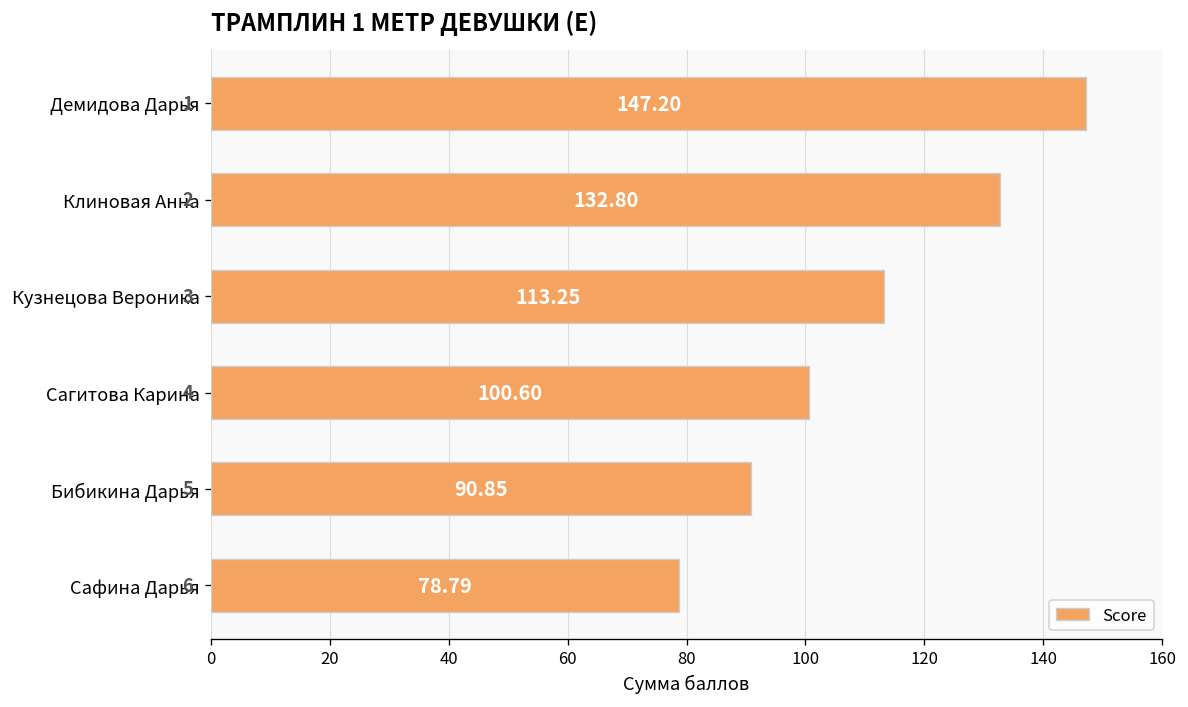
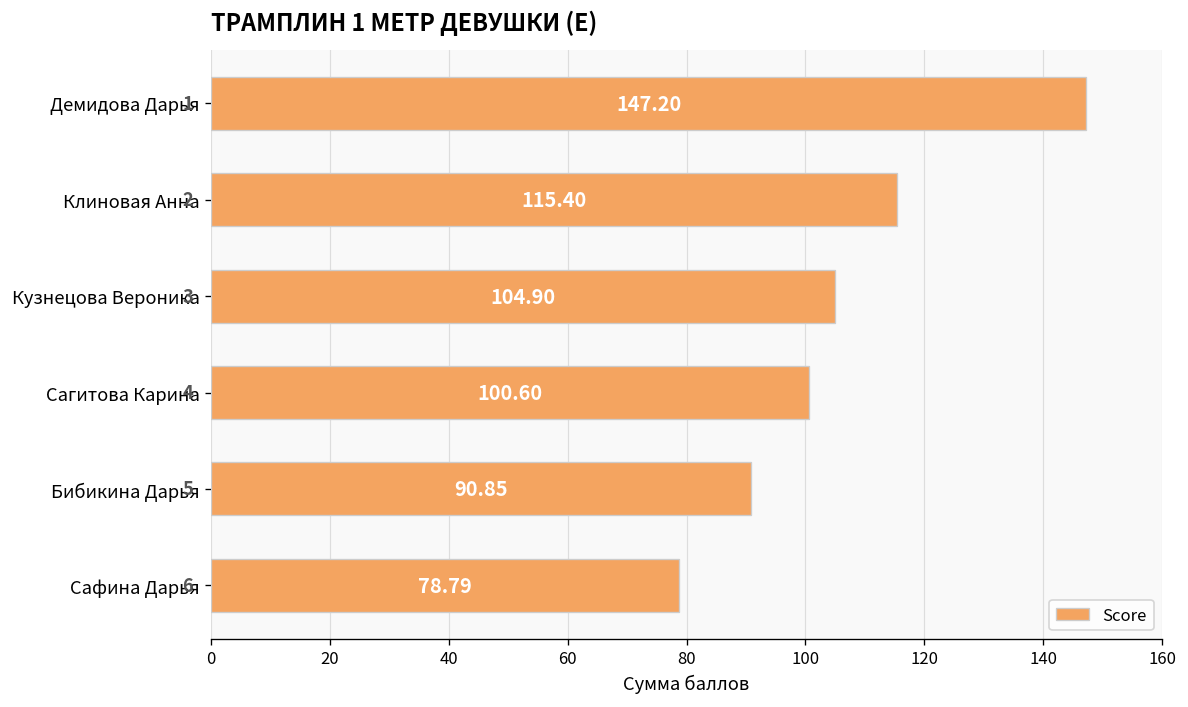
  {
    "Демидова Дарья": 147.20,
-   "Клиновая Анна": 132.80,
-   "Кузнецова Вероника": 113.25,
+   "Клиновая Анна": 115.40,
+   "Кузнецова Вероника": 104.90,
    "Сагитова Карина": 100.60,
    "Бибикина Дарья": 90.85,
    "Сафина Дарья": 78.79
  }
